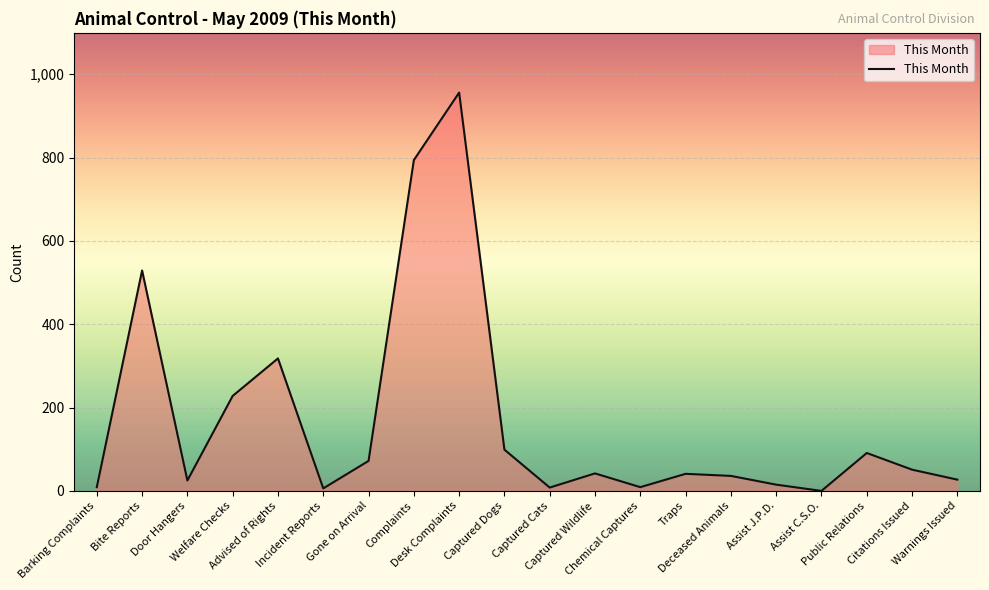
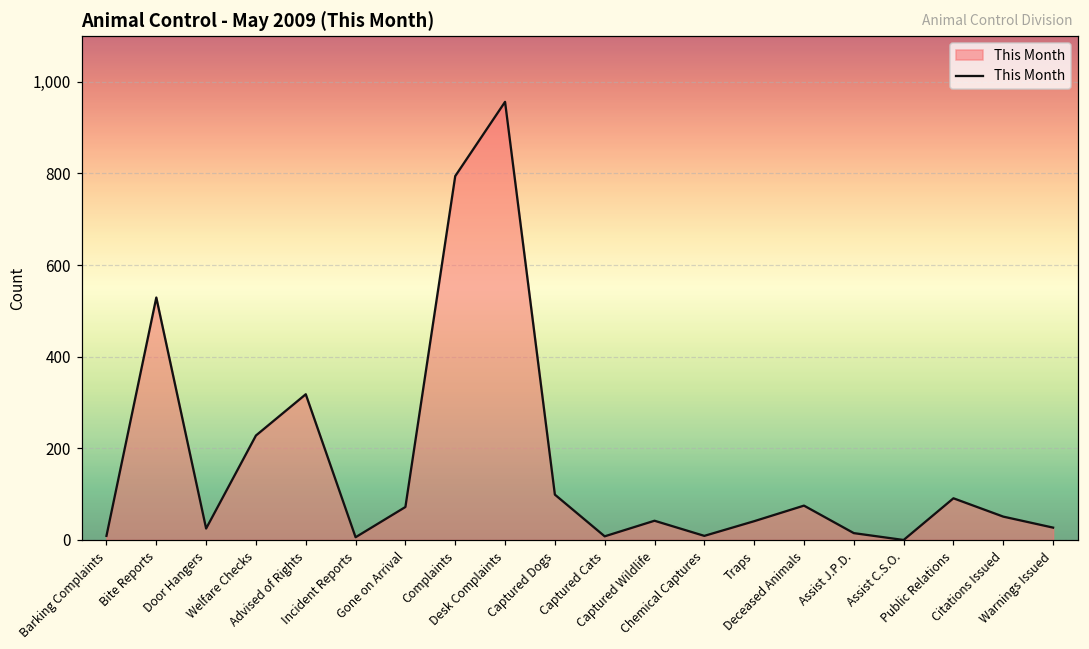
  {
    "Barking Complaints": 10,
    "Bite Reports": 530,
    "Door Hangers": 30,
    "Welfare Checks": 230,
    "Advised of Rights": 320,
    "Incident Reports": 10,
    "Gone on Arrival": 70,
    "Complaints": 790,
    "Desk Complaints": 960,
    "Captured Dogs": 100,
    "Captured Cats": 10,
    "Captured Wildlife": 40,
    "Chemical Captures": 10,
    "Traps": 40,
-   "Deceased Animals": 40,
+   "Deceased Animals": 80,
    "Assist J.P.D.": 20,
    "Assist C.S.O.": 0,
    "Public Relations": 90,
    "Citations Issued": 50,
    "Warnings Issued": 30
  }
